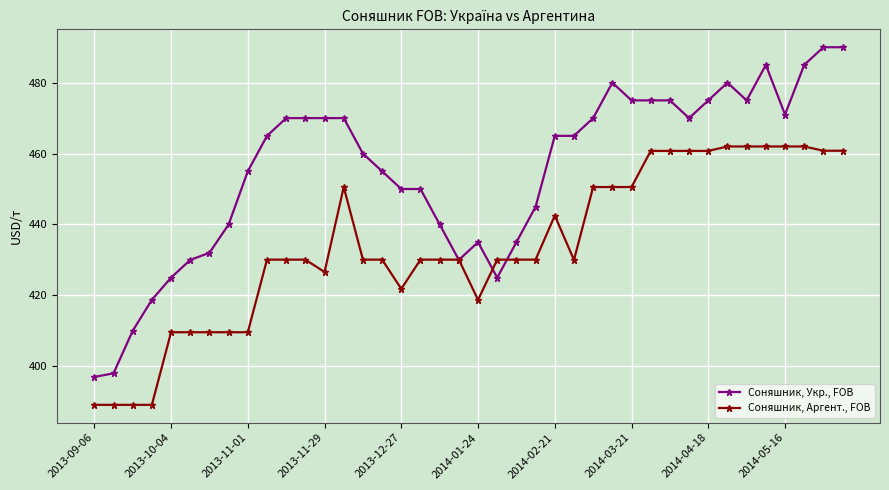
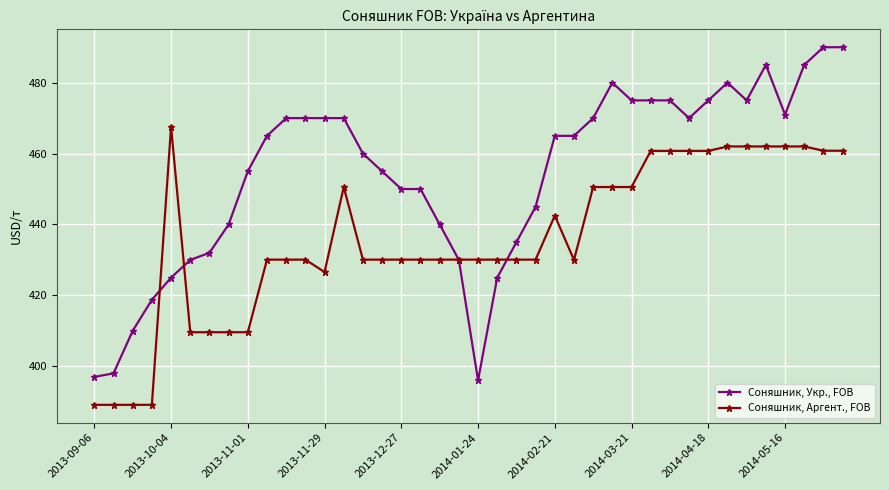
  {
    "Соняшник, Укр., FOB": {
      "2013-09-06": 397,
      "2013-10-04": 425,
      "2013-11-01": 455,
      "2013-11-29": 470,
      "2013-12-27": 450,
-     "2014-01-24": 435,
+     "2014-01-24": 396,
      "2014-02-21": 465,
      "2014-03-21": 475,
      "2014-04-18": 475,
      "2014-05-16": 471
    },
    "Соняшник, Аргент., FOB": {
      "2013-09-06": 389,
-     "2013-10-04": 410,
+     "2013-10-04": 468,
      "2013-11-01": 410,
      "2013-11-29": 427,
-     "2013-12-27": 422,
-     "2014-01-24": 419,
+     "2013-12-27": 430,
+     "2014-01-24": 430,
      "2014-02-21": 443,
      "2014-03-21": 451,
      "2014-04-18": 461,
      "2014-05-16": 462
    }
  }
